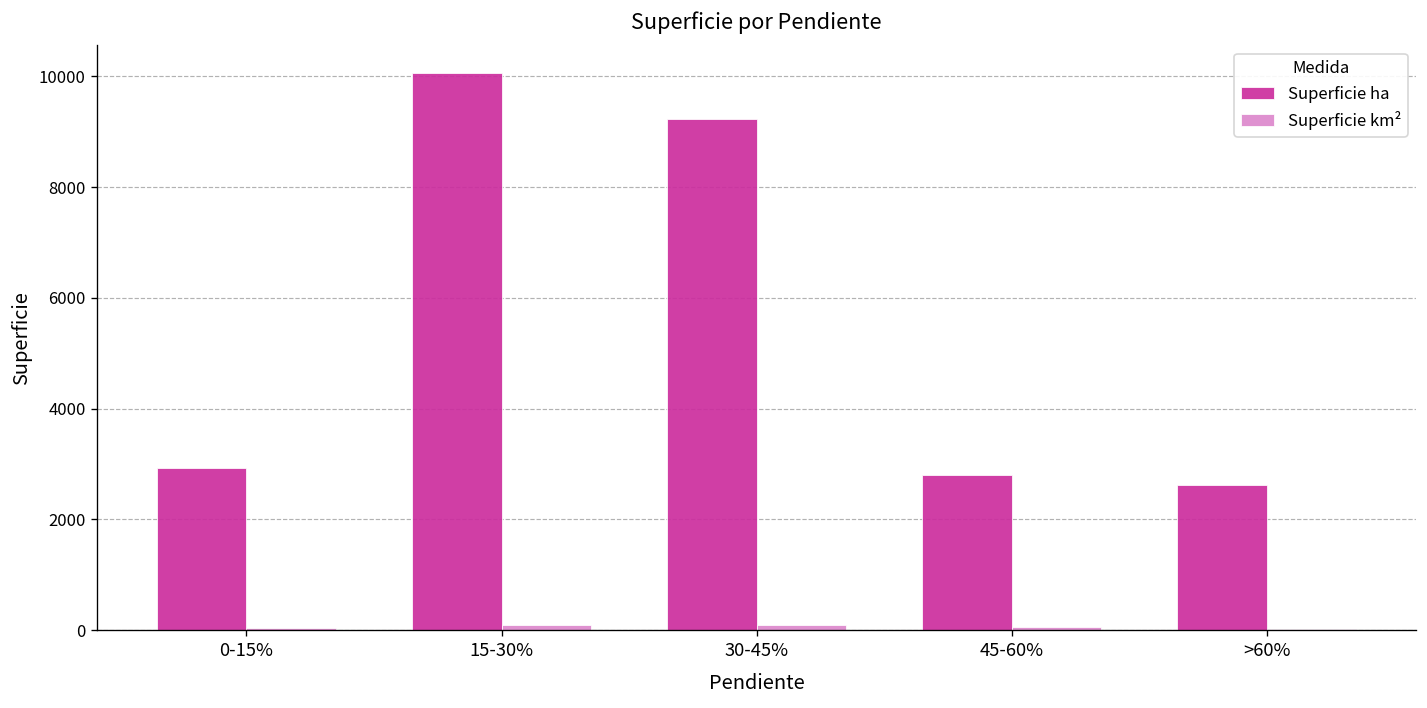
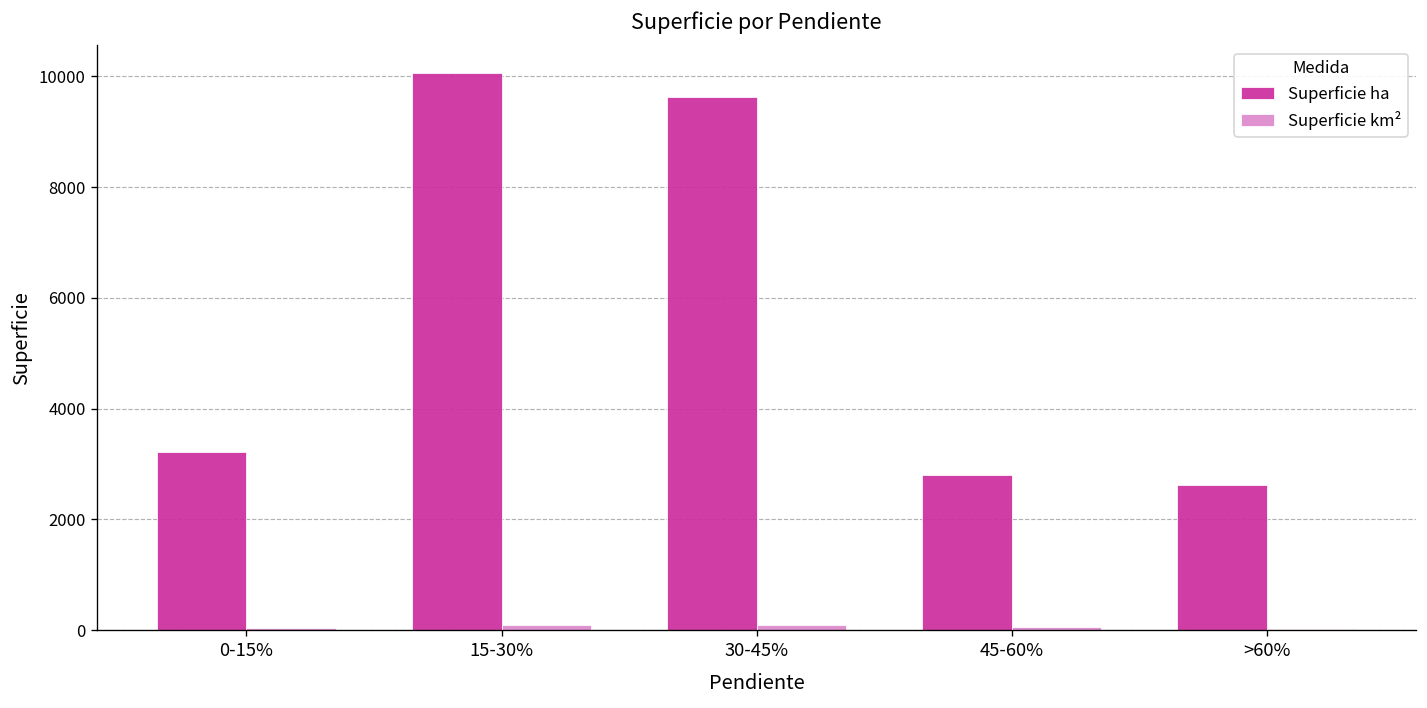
  {
    "Superficie ha": {
-     "0-15%": 2900,
+     "0-15%": 3200,
      "15-30%": 10100,
-     "30-45%": 9200,
+     "30-45%": 9600,
      "45-60%": 2800,
      ">60%": 2600
    },
    "Superficie km²": {
      "15-30%": 100,
      "30-45%": 100
    }
  }
